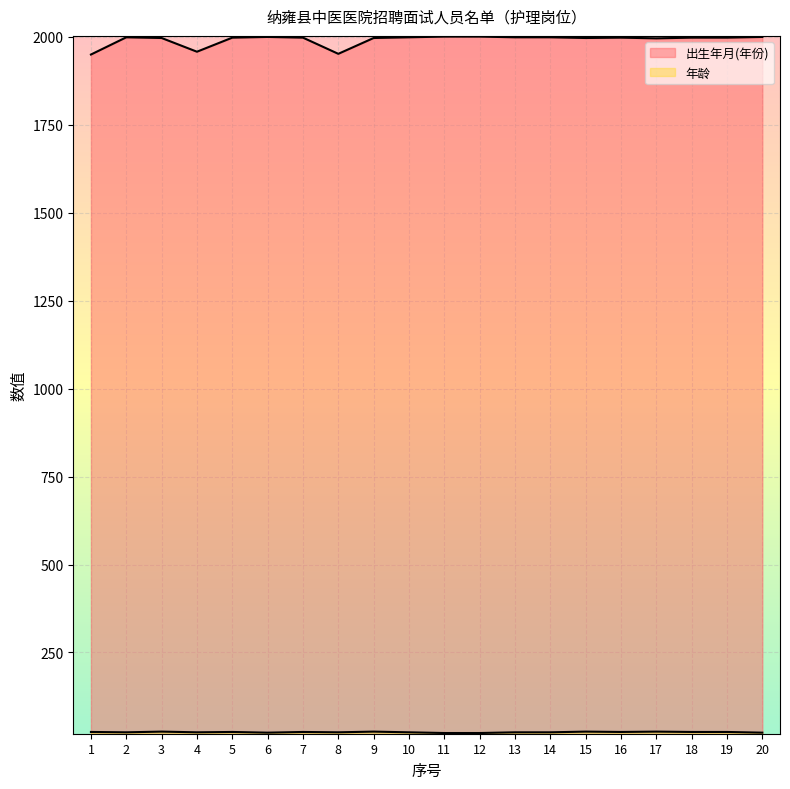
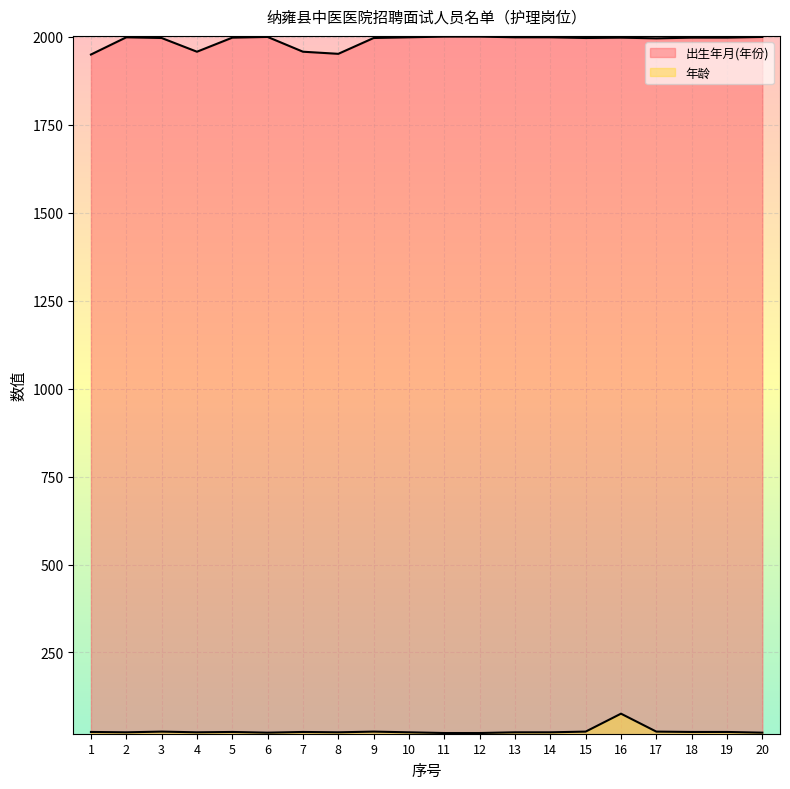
  {
    "出生年月(年份)": {
      "1": 1950,
      "2": 2000,
      "3": 2000,
      "4": 1960,
      "5": 2000,
      "6": 2000,
-     "7": 2000,
+     "7": 1960,
      "8": 1950,
      "9": 2000,
      "10": 2000,
      "11": 2000,
      "12": 2000,
      "13": 2000,
      "14": 2000,
      "15": 2000,
      "16": 2000,
      "17": 2000,
      "18": 2000,
      "19": 2000,
      "20": 2000
    },
    "年龄": {
      "1": 20,
      "2": 20,
      "3": 30,
      "4": 20,
      "5": 20,
      "6": 20,
      "7": 20,
      "8": 20,
      "9": 30,
      "10": 20,
      "11": 20,
      "12": 20,
      "13": 20,
      "14": 20,
      "15": 30,
-     "16": 20,
+     "16": 80,
      "17": 30,
      "18": 20,
      "19": 20,
      "20": 20
    }
  }
